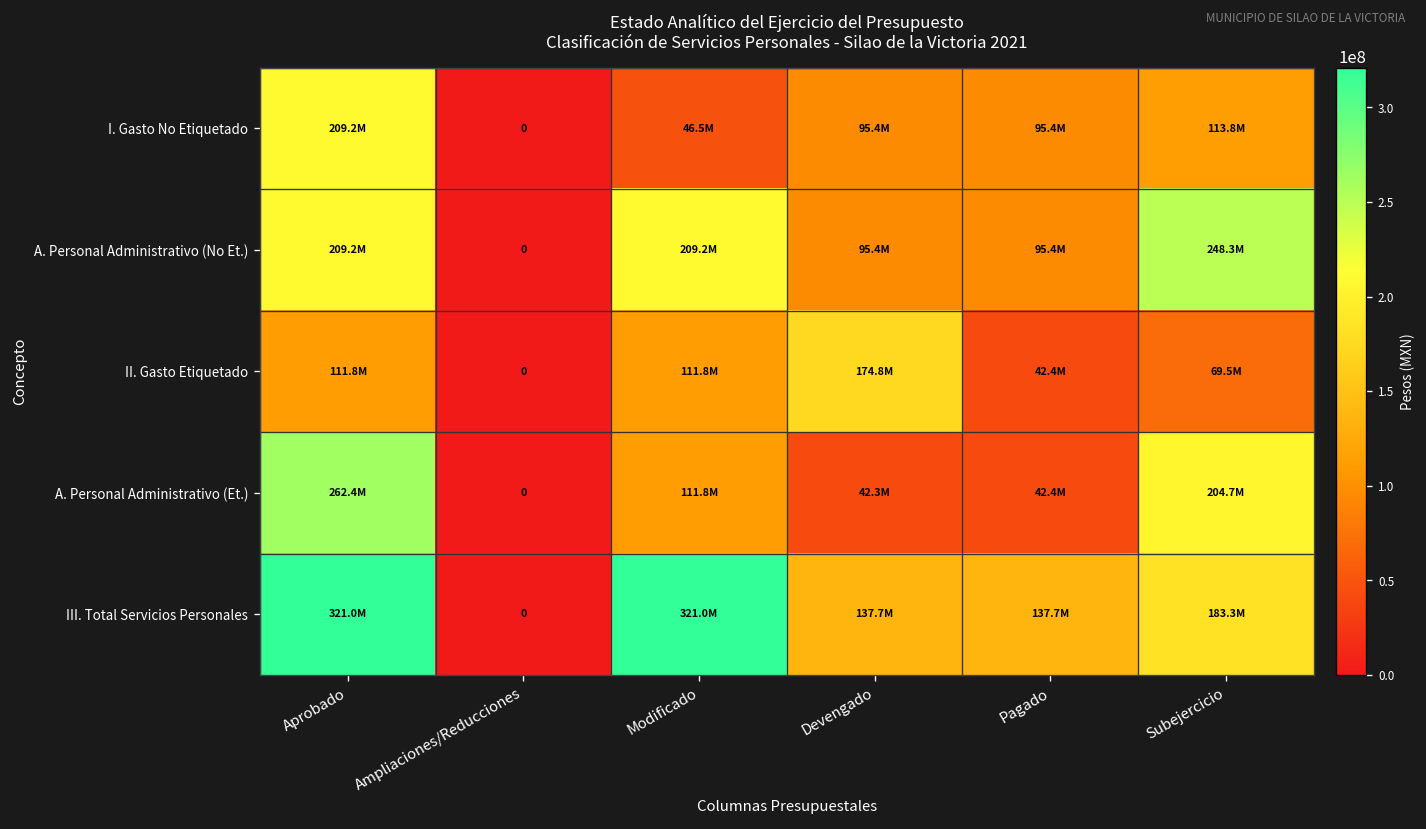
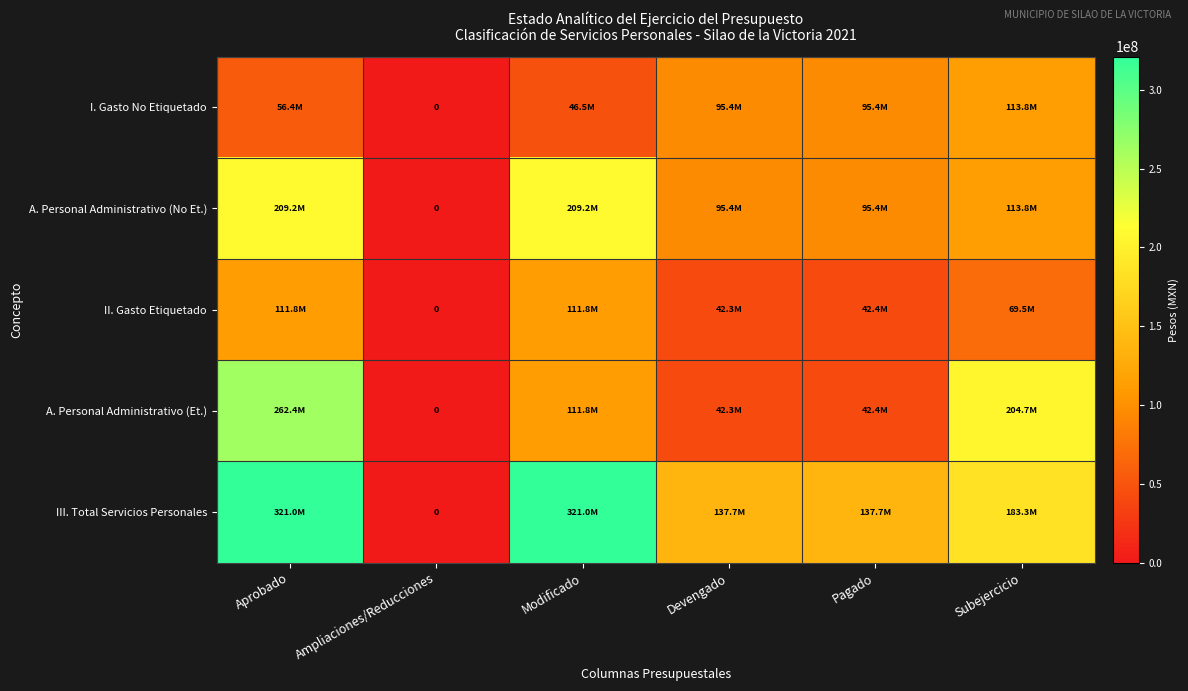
  {
    "I. Gasto No Etiquetado": {
-     "Aprobado": "209.2M",
+     "Aprobado": "56.4M",
      "Ampliaciones/Reducciones": "0",
      "Modificado": "46.5M",
      "Devengado": "95.4M",
      "Pagado": "95.4M",
      "Subejercicio": "113.8M"
    },
    "A. Personal Administrativo (No Et.)": {
      "Aprobado": "209.2M",
      "Ampliaciones/Reducciones": "0",
      "Modificado": "209.2M",
      "Devengado": "95.4M",
      "Pagado": "95.4M",
-     "Subejercicio": "248.3M"
+     "Subejercicio": "113.8M"
    },
    "II. Gasto Etiquetado": {
      "Aprobado": "111.8M",
      "Ampliaciones/Reducciones": "0",
      "Modificado": "111.8M",
-     "Devengado": "174.8M",
+     "Devengado": "42.3M",
      "Pagado": "42.4M",
      "Subejercicio": "69.5M"
    },
    "A. Personal Administrativo (Et.)": {
      "Aprobado": "262.4M",
      "Ampliaciones/Reducciones": "0",
      "Modificado": "111.8M",
      "Devengado": "42.3M",
      "Pagado": "42.4M",
      "Subejercicio": "204.7M"
    },
    "III. Total Servicios Personales": {
      "Aprobado": "321.0M",
      "Ampliaciones/Reducciones": "0",
      "Modificado": "321.0M",
      "Devengado": "137.7M",
      "Pagado": "137.7M",
      "Subejercicio": "183.3M"
    }
  }
